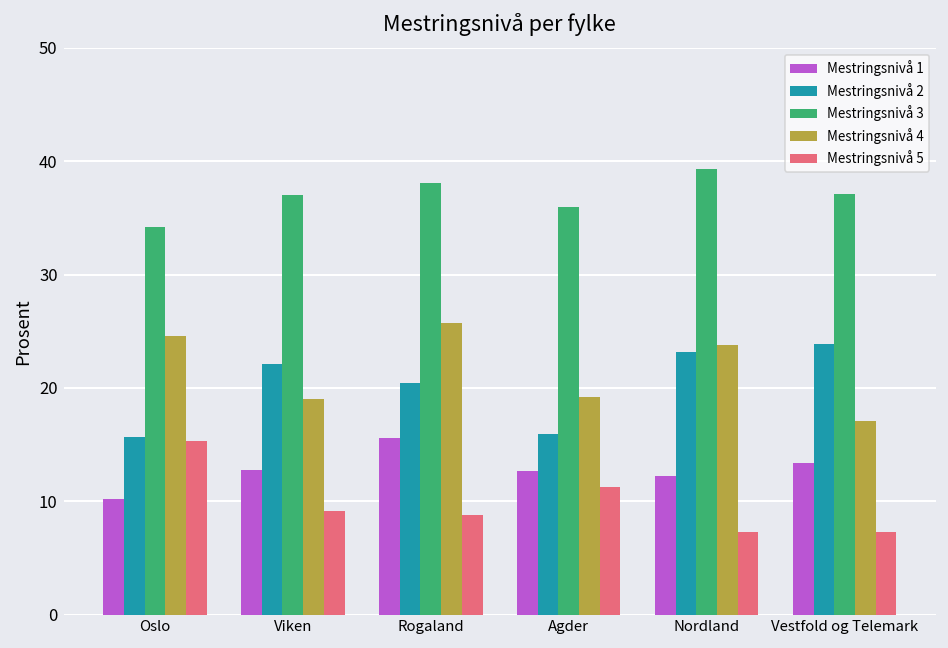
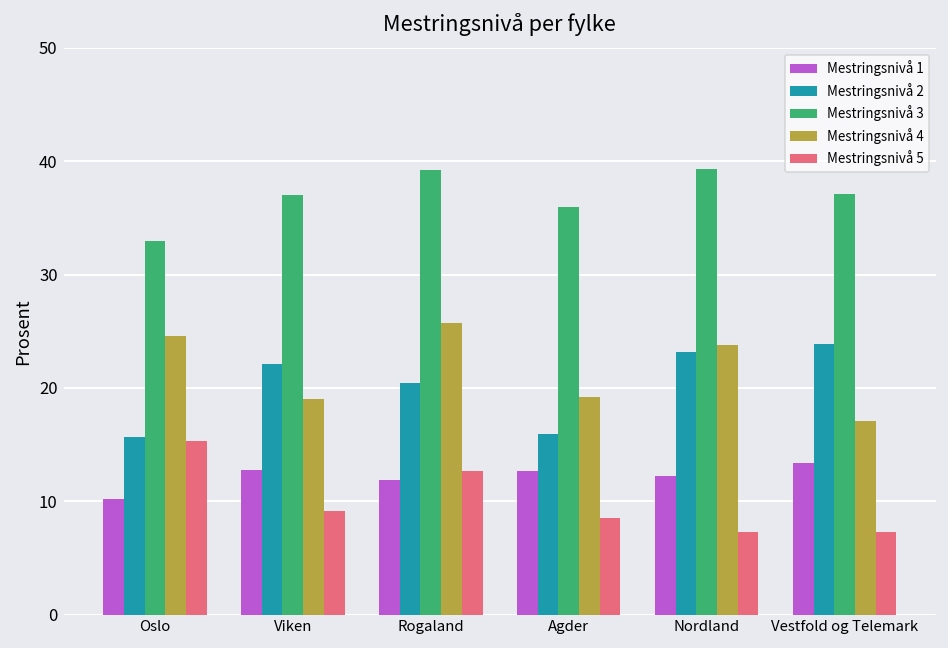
  {
    "Mestringsnivå 1": {
      "Oslo": 10,
      "Viken": 13,
-     "Rogaland": 16,
+     "Rogaland": 12,
      "Agder": 13,
      "Nordland": 12,
      "Vestfold og Telemark": 13
    },
    "Mestringsnivå 2": {
      "Oslo": 16,
      "Viken": 22,
      "Rogaland": 20,
      "Agder": 16,
      "Nordland": 23,
      "Vestfold og Telemark": 24
    },
    "Mestringsnivå 3": {
-     "Oslo": 34,
+     "Oslo": 33,
      "Viken": 37,
-     "Rogaland": 38,
+     "Rogaland": 39,
      "Agder": 36,
      "Nordland": 39,
      "Vestfold og Telemark": 37
    },
    "Mestringsnivå 4": {
      "Oslo": 25,
      "Viken": 19,
      "Rogaland": 26,
      "Agder": 19,
      "Nordland": 24,
      "Vestfold og Telemark": 17
    },
    "Mestringsnivå 5": {
      "Oslo": 15,
      "Viken": 9,
-     "Rogaland": 9,
-     "Agder": 11,
+     "Rogaland": 13,
+     "Agder": 9,
      "Nordland": 7,
      "Vestfold og Telemark": 7
    }
  }
